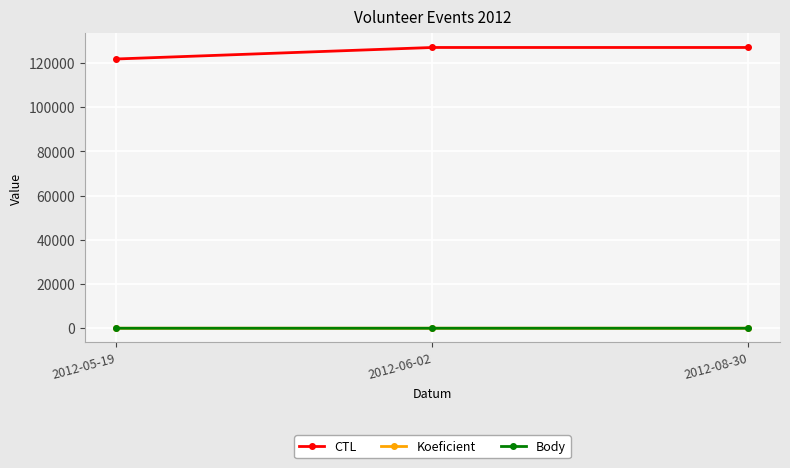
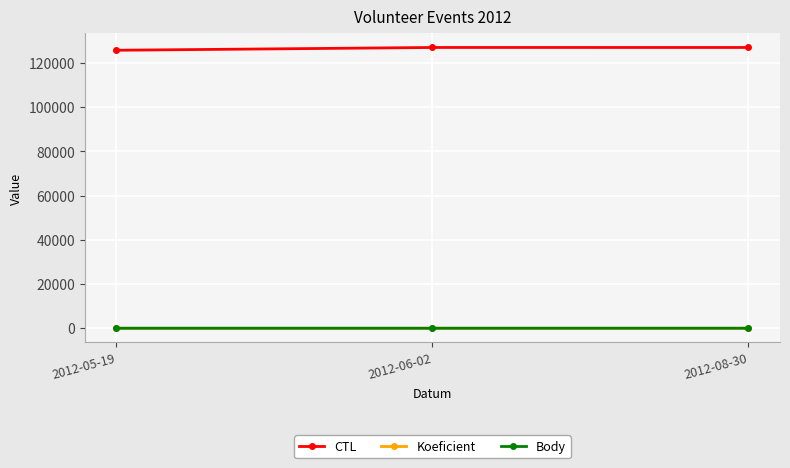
  {
    "CTL": {
-     "2012-05-19": 122000,
+     "2012-05-19": 126000,
      "2012-06-02": 127000,
      "2012-08-30": 127000
    },
    "Body": {
      "2012-05-19": 0,
      "2012-06-02": 0,
      "2012-08-30": 0
    }
  }
